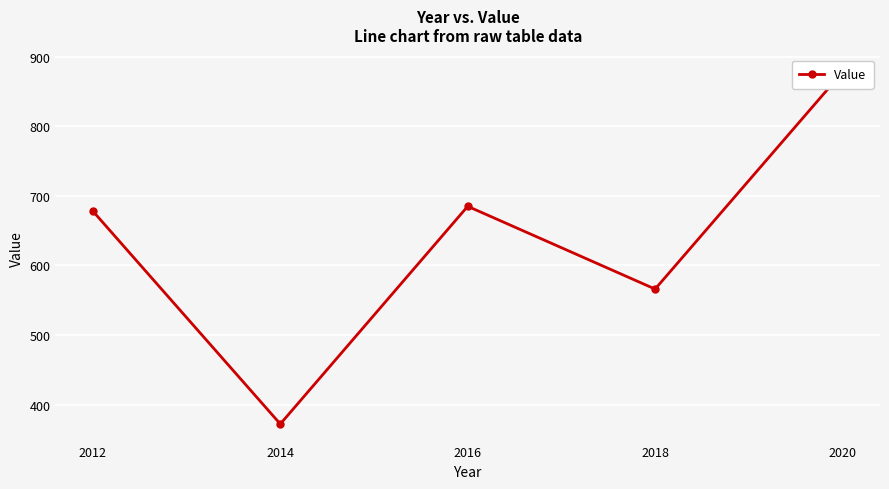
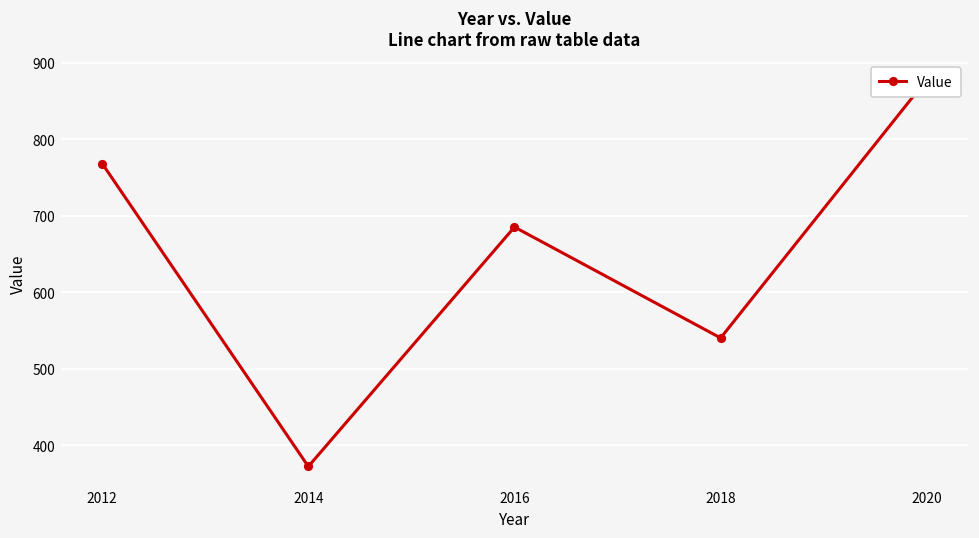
  {
-   "2012": 680,
+   "2012": 770,
    "2014": 370,
    "2016": 690,
-   "2018": 570
+   "2018": 540
  }
